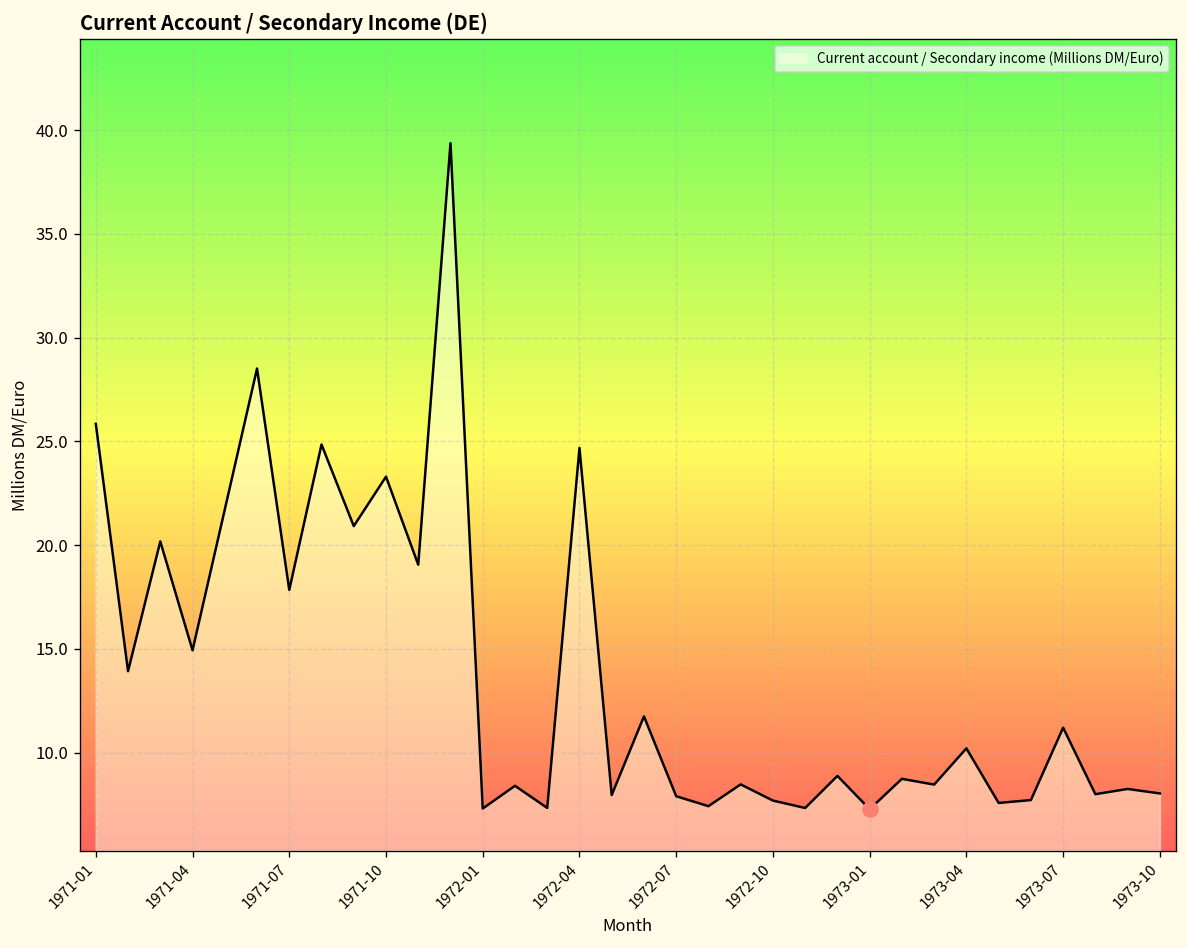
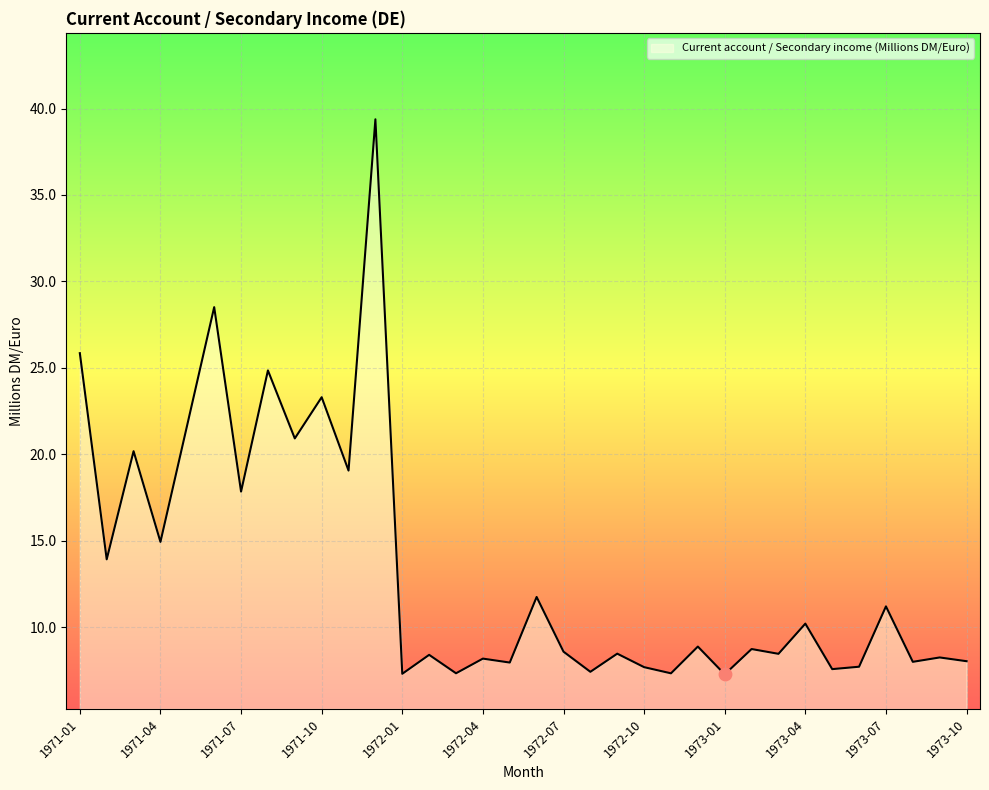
  {
    "Current account / Secondary income (Millions DM/Euro)": {
      "1971-01": 25.9,
      "1971-04": 14.9,
      "1971-07": 17.8,
      "1971-10": 23.3,
      "1972-01": 7.3,
-     "1972-04": 24.7,
-     "1972-07": 7.9,
+     "1972-04": 8.2,
+     "1972-07": 8.6,
      "1972-10": 7.7,
      "1973-04": 10.2,
      "1973-07": 11.2,
      "1973-10": 8.0
    }
  }
